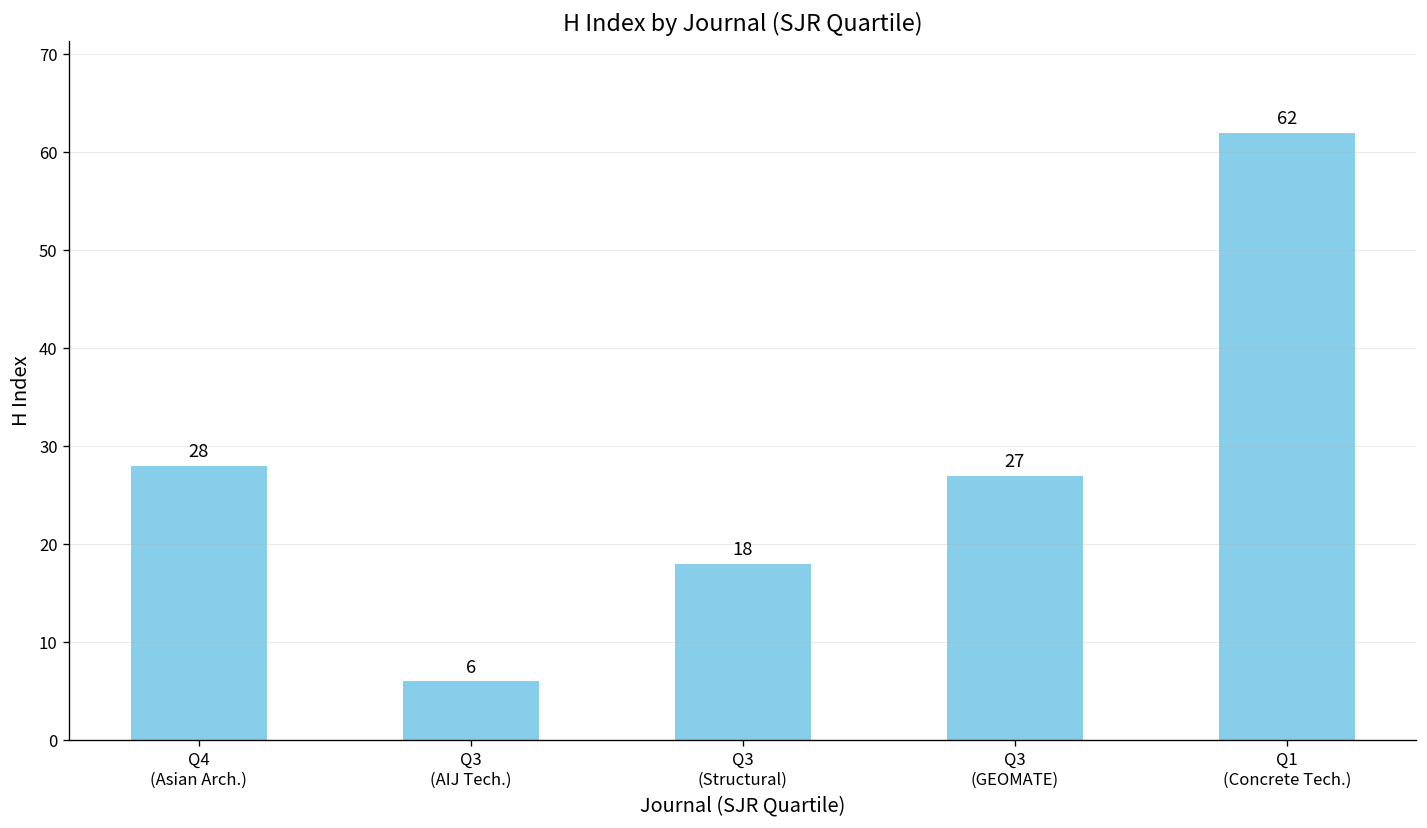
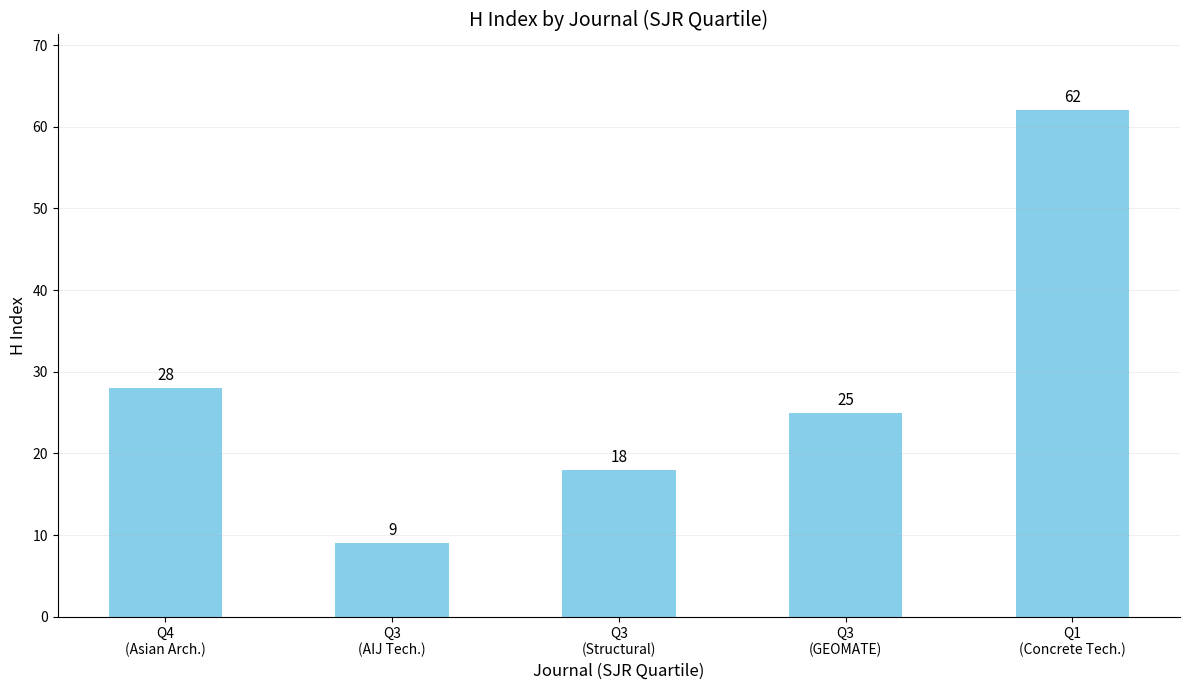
  {
    "Q4 (Asian Arch.)": 28,
-   "Q3 (AIJ Tech.)": 6,
+   "Q3 (AIJ Tech.)": 9,
    "Q3 (Structural)": 18,
-   "Q3 (GEOMATE)": 27,
+   "Q3 (GEOMATE)": 25,
    "Q1 (Concrete Tech.)": 62
  }
